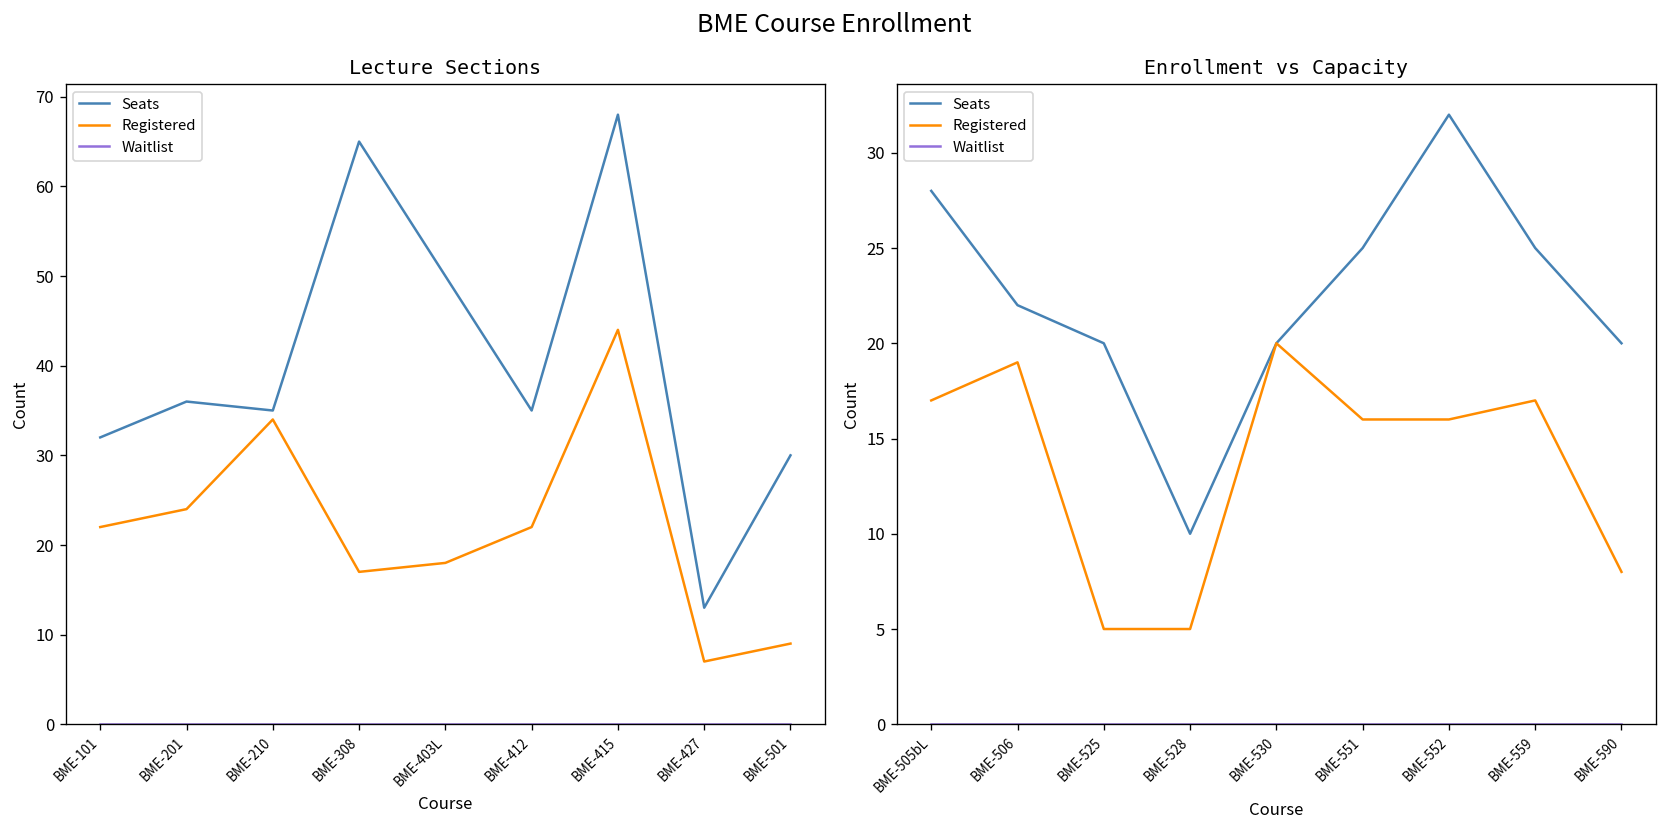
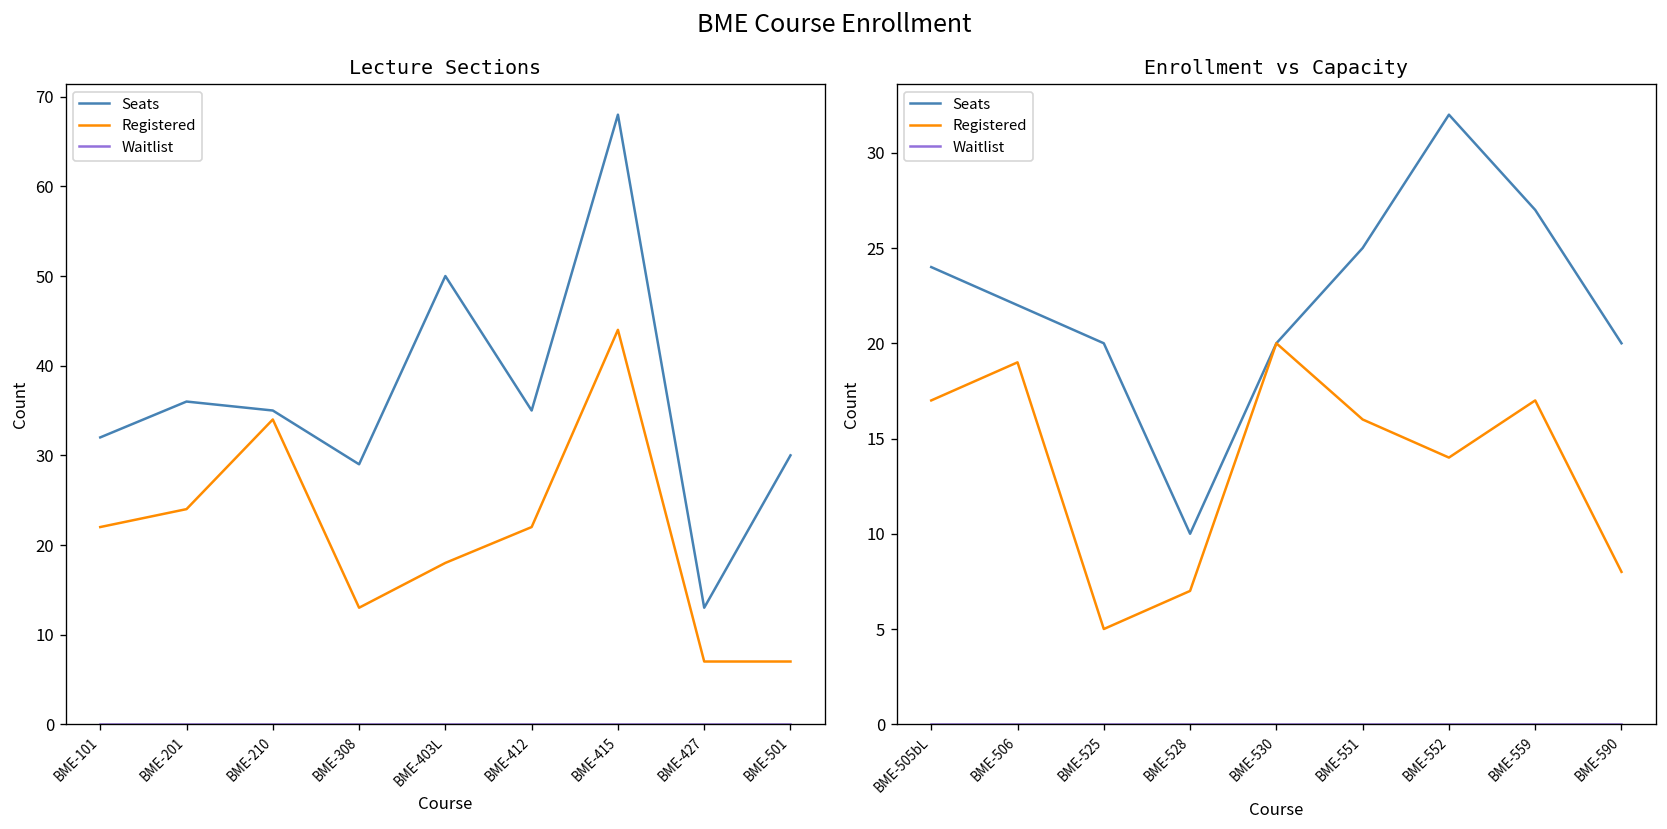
  {
    "Lecture Sections": {
      "Seats": {
        "BME-101": 32,
        "BME-201": 36,
        "BME-210": 35,
-       "BME-308": 65,
+       "BME-308": 29,
        "BME-403L": 50,
        "BME-412": 35,
        "BME-415": 68,
        "BME-427": 13,
        "BME-501": 30
      },
      "Registered": {
        "BME-101": 22,
        "BME-201": 24,
        "BME-210": 34,
-       "BME-308": 17,
+       "BME-308": 13,
        "BME-403L": 18,
        "BME-412": 22,
        "BME-415": 44,
        "BME-427": 7,
-       "BME-501": 9
+       "BME-501": 7
      },
      "Waitlist": {
        "BME-101": 0,
        "BME-201": 0,
        "BME-210": 0,
        "BME-308": 0,
        "BME-403L": 0,
        "BME-412": 0,
        "BME-415": 0,
        "BME-427": 0,
        "BME-501": 0
      }
    },
    "Enrollment vs Capacity": {
      "Seats": {
-       "BME-505bL": 28,
+       "BME-505bL": 24,
        "BME-506": 22,
        "BME-525": 20,
        "BME-528": 10,
        "BME-551": 25,
        "BME-552": 32,
-       "BME-559": 25,
+       "BME-559": 27,
        "BME-590": 20
      },
      "Registered": {
        "BME-505bL": 17,
        "BME-506": 19,
        "BME-525": 5,
-       "BME-528": 5,
+       "BME-528": 7,
        "BME-551": 16,
-       "BME-552": 16,
+       "BME-552": 14,
        "BME-559": 17,
        "BME-590": 8
      },
      "Waitlist": {
        "BME-505bL": 0,
        "BME-506": 0,
        "BME-525": 0,
        "BME-528": 0,
        "BME-530": 0,
        "BME-551": 0,
        "BME-552": 0,
        "BME-559": 0,
        "BME-590": 0
      }
    }
  }
